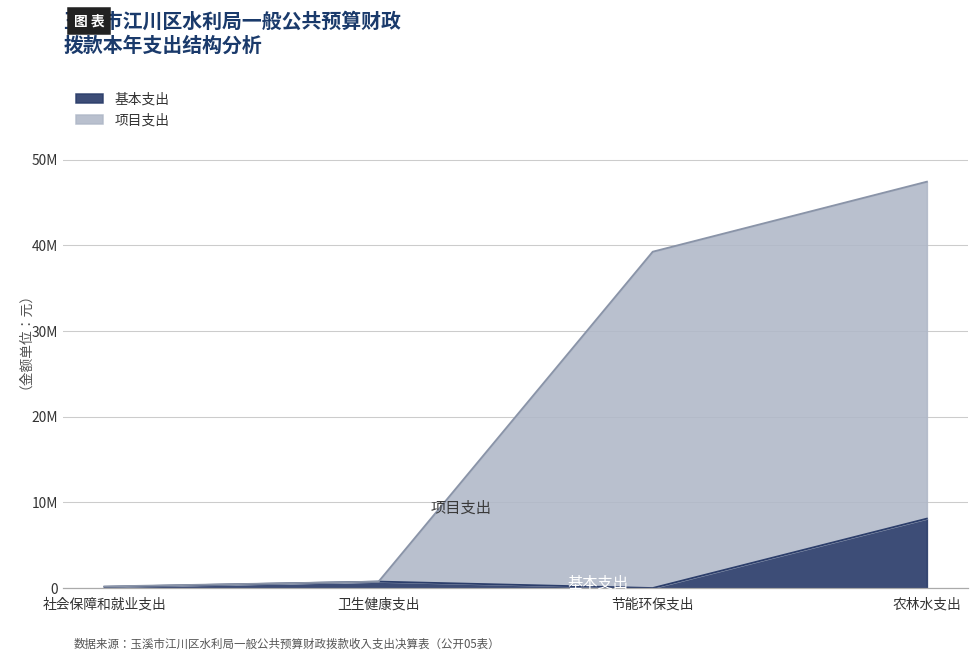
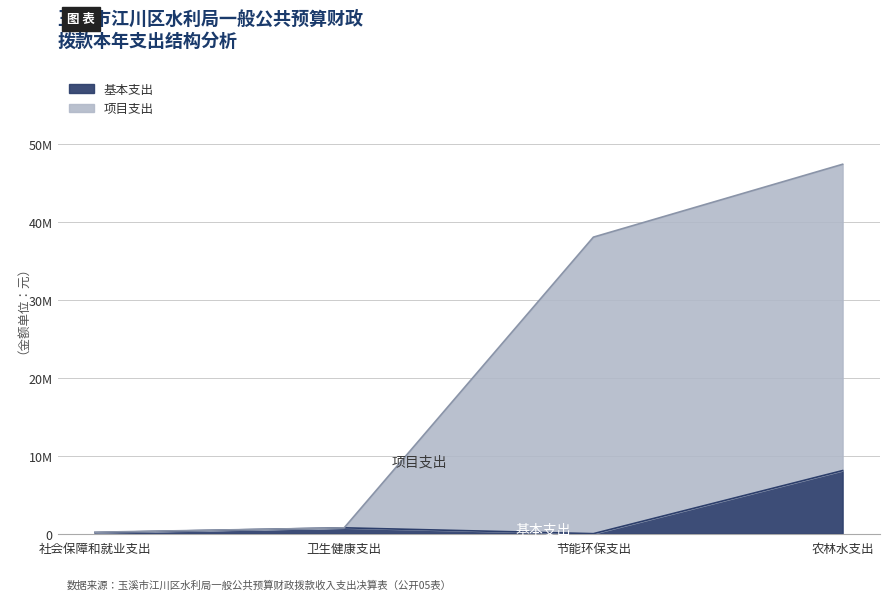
  {
    "基本支出": {
      "节能环保支出": 0,
      "农林水支出": 8000000
    },
    "项目支出": {
-     "节能环保支出": 39000000,
+     "节能环保支出": 38000000,
      "农林水支出": 39000000
    }
  }
